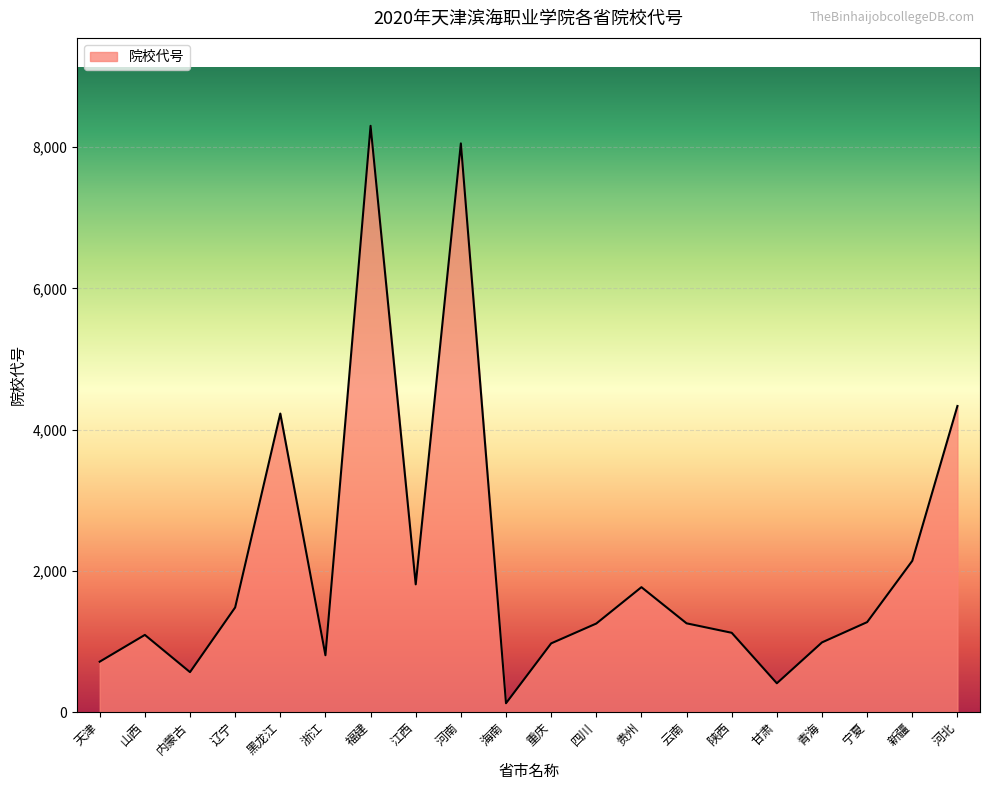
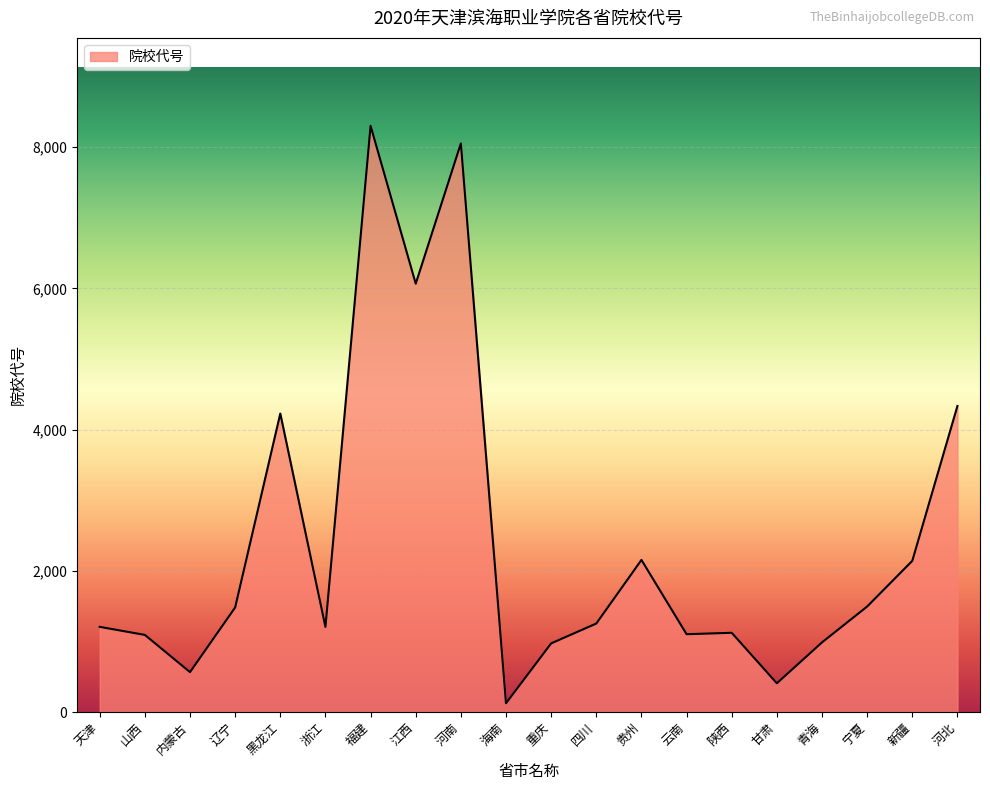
  {
-   "天津": "700",
+   "天津": "1,200",
    "山西": "1,100",
    "内蒙古": "600",
    "辽宁": "1,500",
    "黑龙江": "4,200",
-   "浙江": "800",
+   "浙江": "1,200",
    "福建": "8,300",
-   "江西": "1,800",
+   "江西": "6,100",
    "河南": "8,100",
    "海南": "100",
    "重庆": "1,000",
    "四川": "1,300",
-   "贵州": "1,800",
-   "云南": "1,300",
+   "贵州": "2,200",
+   "云南": "1,100",
    "陕西": "1,100",
    "甘肃": "400",
    "青海": "1,000",
-   "宁夏": "1,300",
+   "宁夏": "1,500",
    "新疆": "2,100",
    "河北": "4,300"
  }
